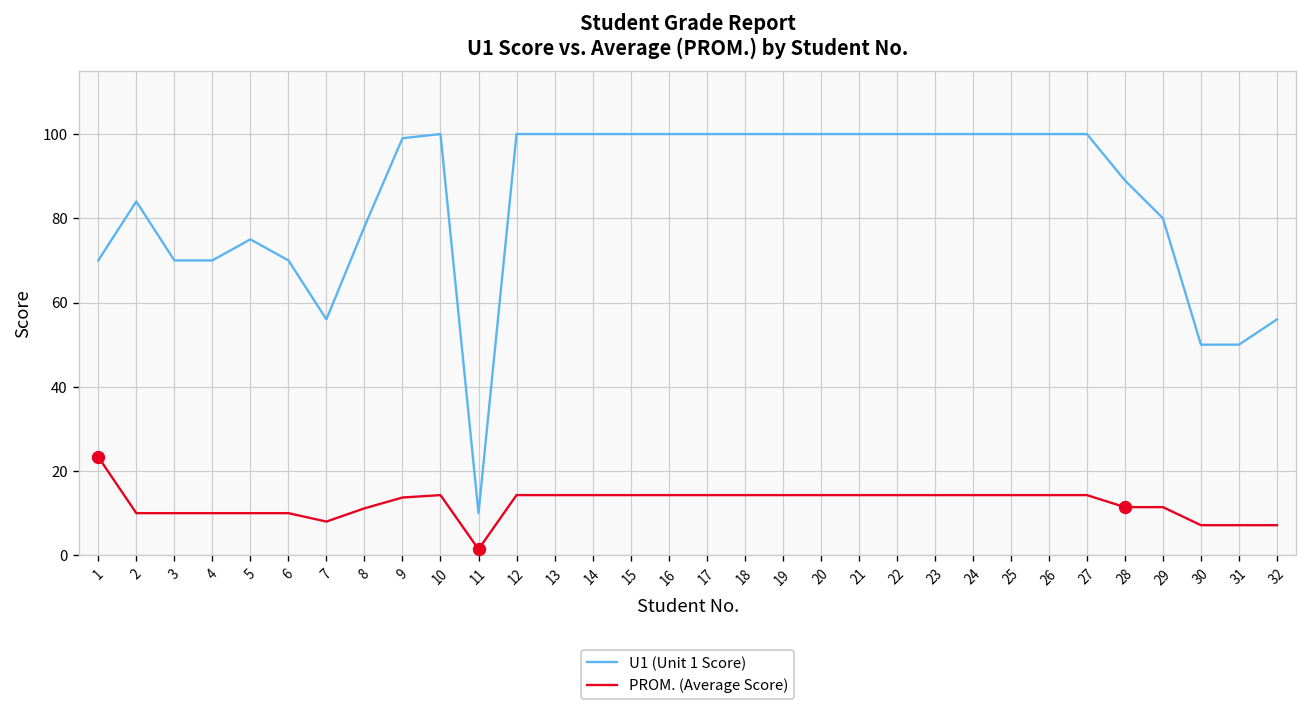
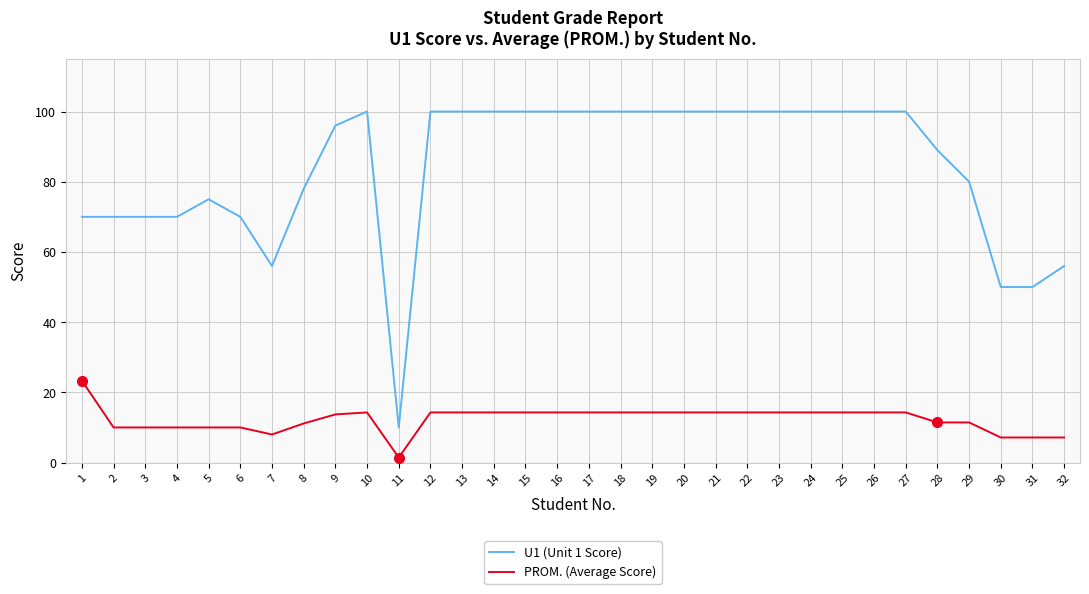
  {
    "U1 (Unit 1 Score)": {
      "1": 70,
-     "2": 84,
+     "2": 70,
      "3": 70,
      "4": 70,
      "5": 75,
      "6": 70,
      "7": 56,
      "8": 78,
-     "9": 99,
+     "9": 96,
      "10": 100,
      "11": 10,
      "12": 100,
      "13": 100,
      "14": 100,
      "15": 100,
      "16": 100,
      "17": 100,
      "18": 100,
      "19": 100,
      "20": 100,
      "21": 100,
      "22": 100,
      "23": 100,
      "24": 100,
      "25": 100,
      "26": 100,
      "27": 100,
      "28": 89,
      "29": 80,
      "30": 50,
      "31": 50,
      "32": 56
    }
  }
